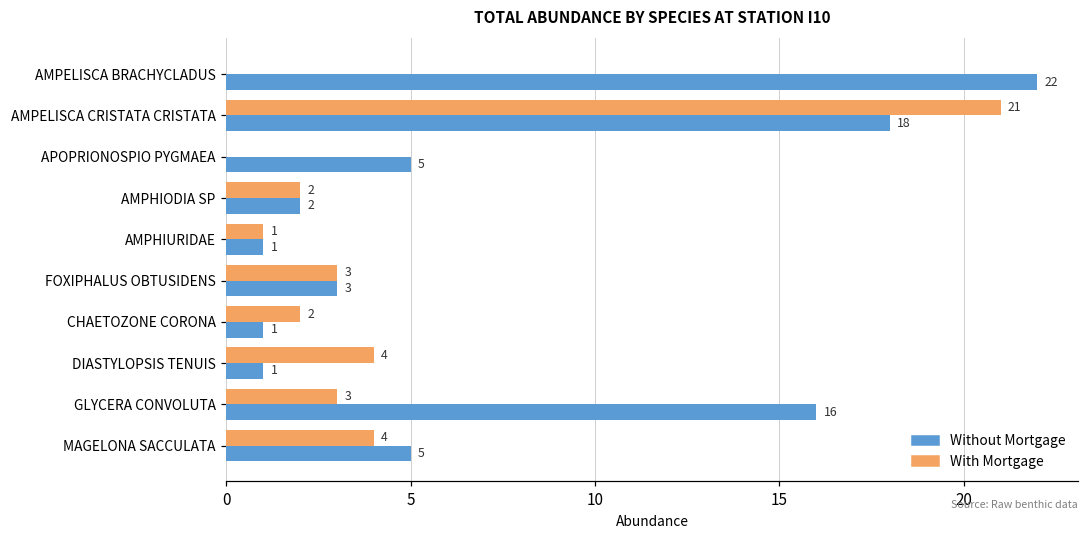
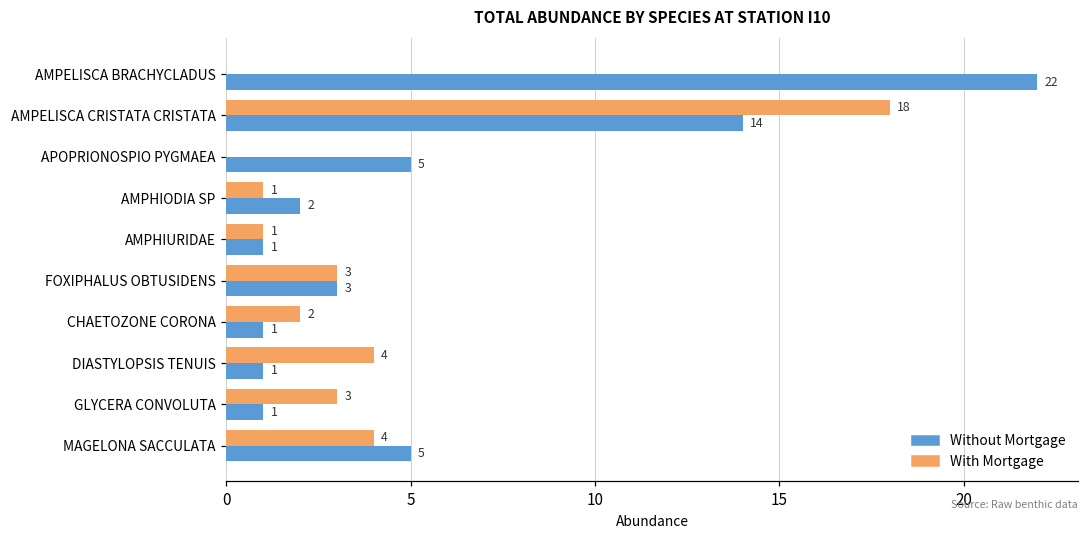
  {
    "Without Mortgage": {
      "AMPELISCA BRACHYCLADUS": 22,
-     "AMPELISCA CRISTATA CRISTATA": 18,
+     "AMPELISCA CRISTATA CRISTATA": 14,
      "APOPRIONOSPIO PYGMAEA": 5,
      "AMPHIODIA SP": 2,
      "AMPHIURIDAE": 1,
      "FOXIPHALUS OBTUSIDENS": 3,
      "CHAETOZONE CORONA": 1,
      "DIASTYLOPSIS TENUIS": 1,
-     "GLYCERA CONVOLUTA": 16,
+     "GLYCERA CONVOLUTA": 1,
      "MAGELONA SACCULATA": 5
    },
    "With Mortgage": {
-     "AMPELISCA CRISTATA CRISTATA": 21,
-     "AMPHIODIA SP": 2,
+     "AMPELISCA CRISTATA CRISTATA": 18,
+     "AMPHIODIA SP": 1,
      "AMPHIURIDAE": 1,
      "FOXIPHALUS OBTUSIDENS": 3,
      "CHAETOZONE CORONA": 2,
      "DIASTYLOPSIS TENUIS": 4,
      "GLYCERA CONVOLUTA": 3,
      "MAGELONA SACCULATA": 4
    }
  }
